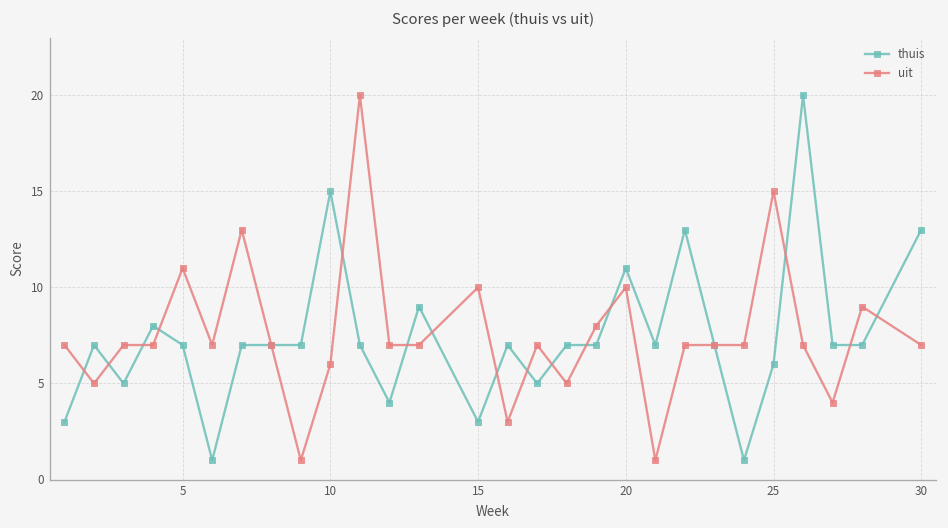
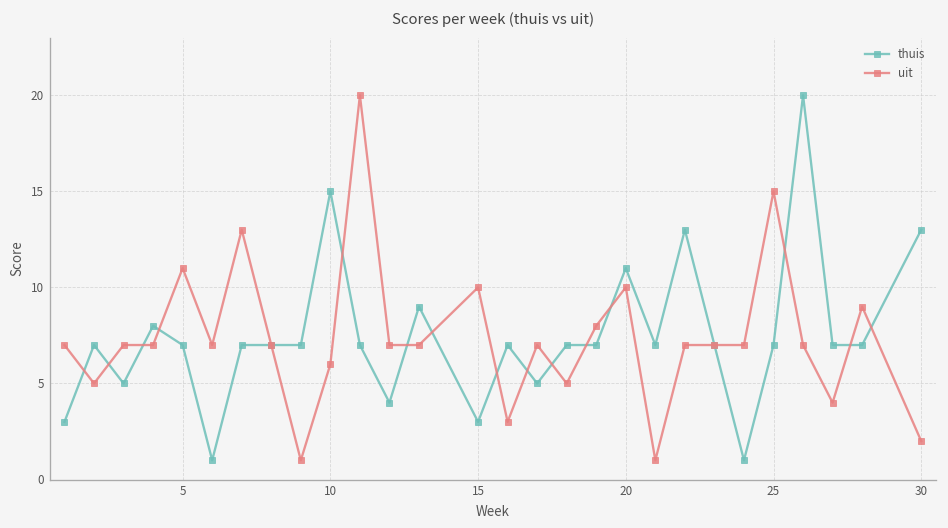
  {
    "thuis": {
      "5": 7,
      "10": 15,
      "15": 3,
      "20": 11,
-     "25": 6,
+     "25": 7,
      "30": 13
    },
    "uit": {
      "5": 11,
      "10": 6,
      "15": 10,
      "20": 10,
      "25": 15,
-     "30": 7
+     "30": 2
    }
  }
